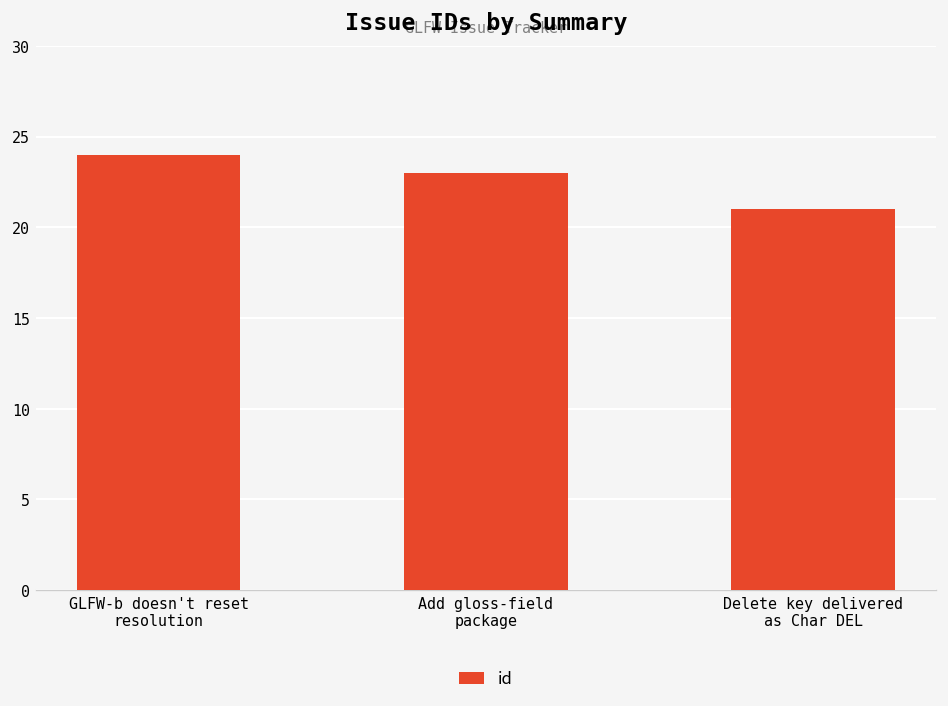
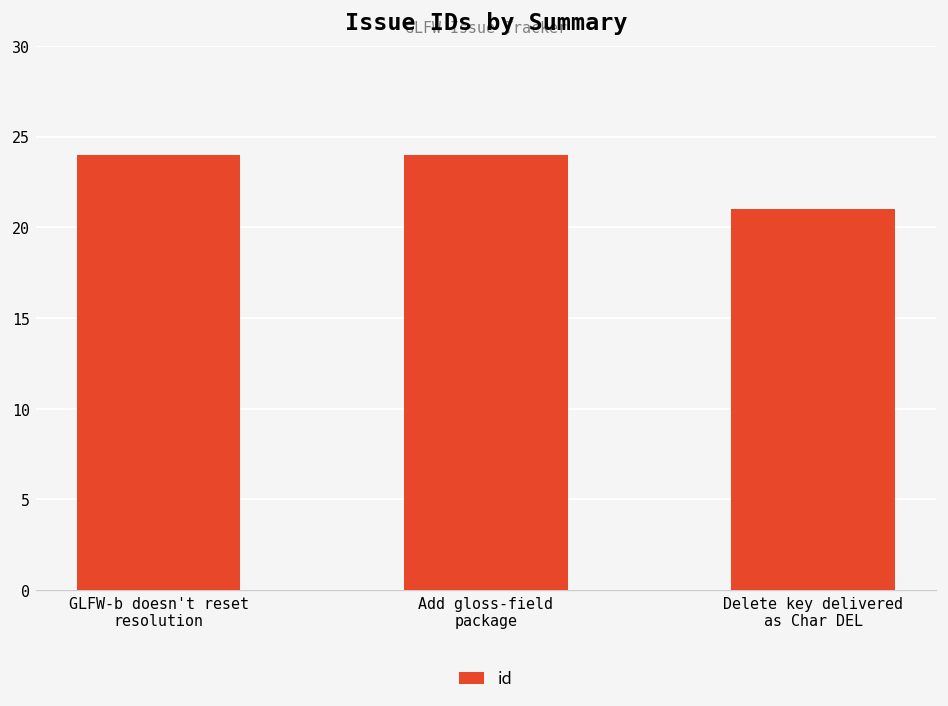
  {
    "GLFW-b doesn't reset resolution": 24,
-   "Add gloss-field package": 23,
+   "Add gloss-field package": 24,
    "Delete key delivered as Char DEL": 21
  }
